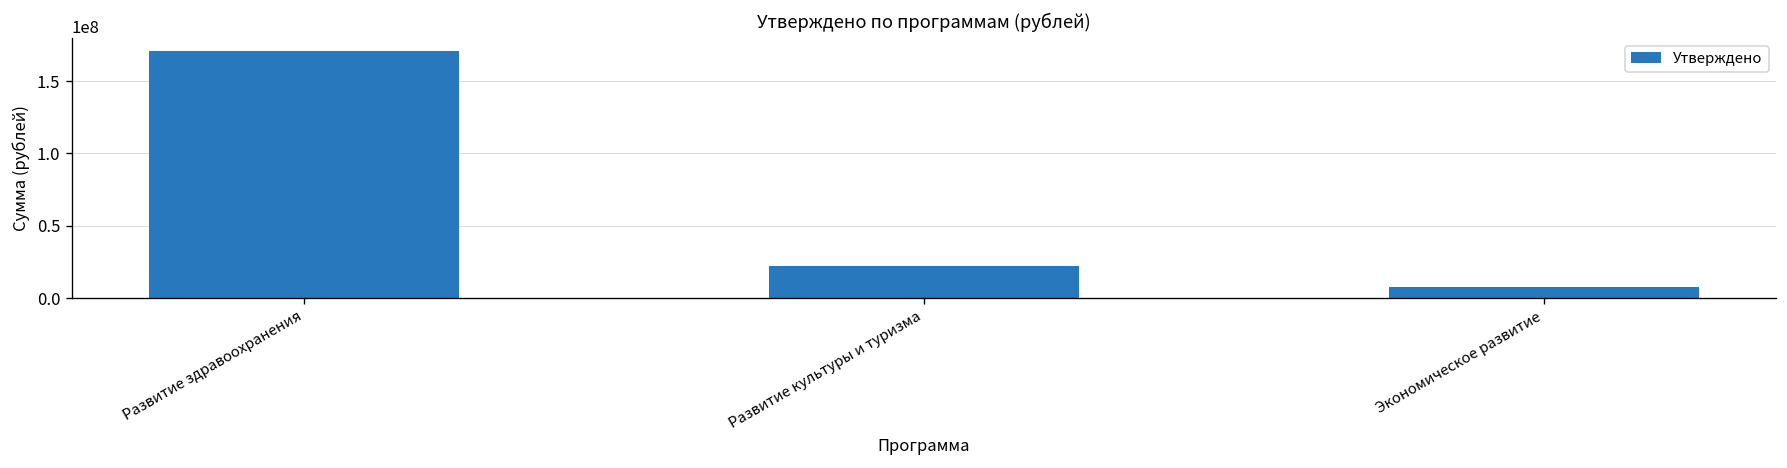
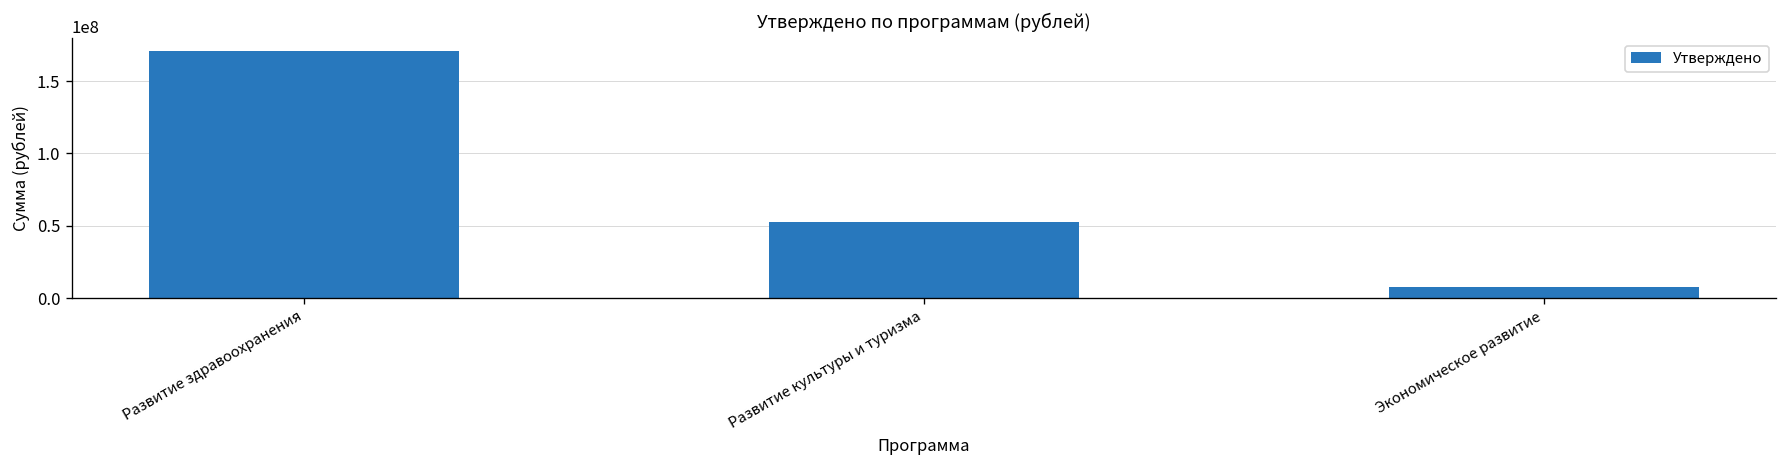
  {
    "Развитие здравоохранения": 171000000,
-   "Развитие культуры и туризма": 22000000,
+   "Развитие культуры и туризма": 53000000,
    "Экономическое развитие": 7000000
  }
